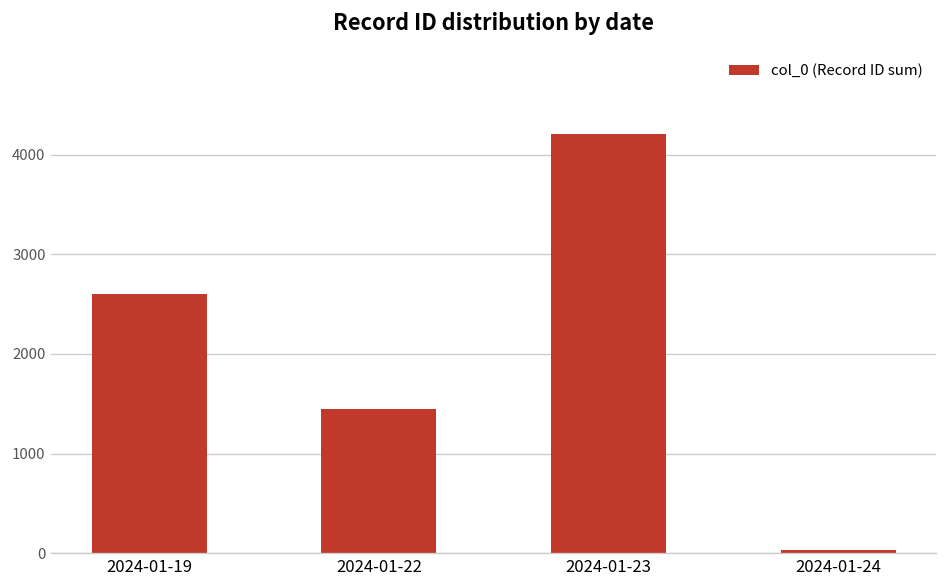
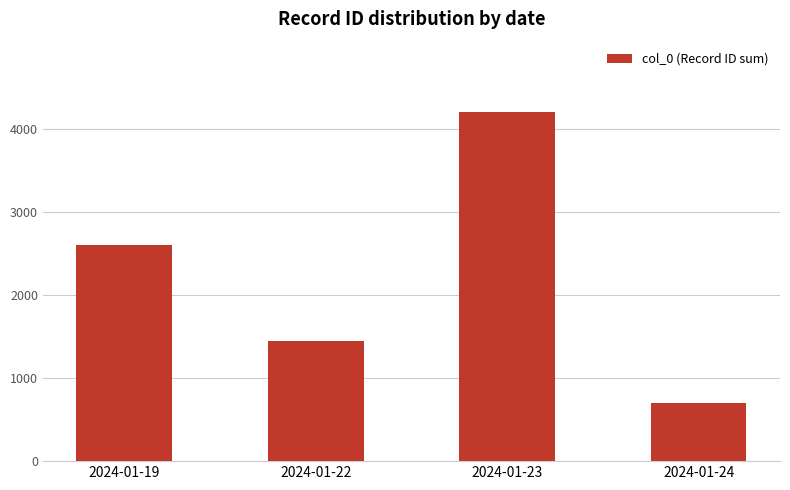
  {
    "2024-01-19": 2600,
    "2024-01-22": 1400,
    "2024-01-23": 4200,
-   "2024-01-24": 0
+   "2024-01-24": 700
  }
